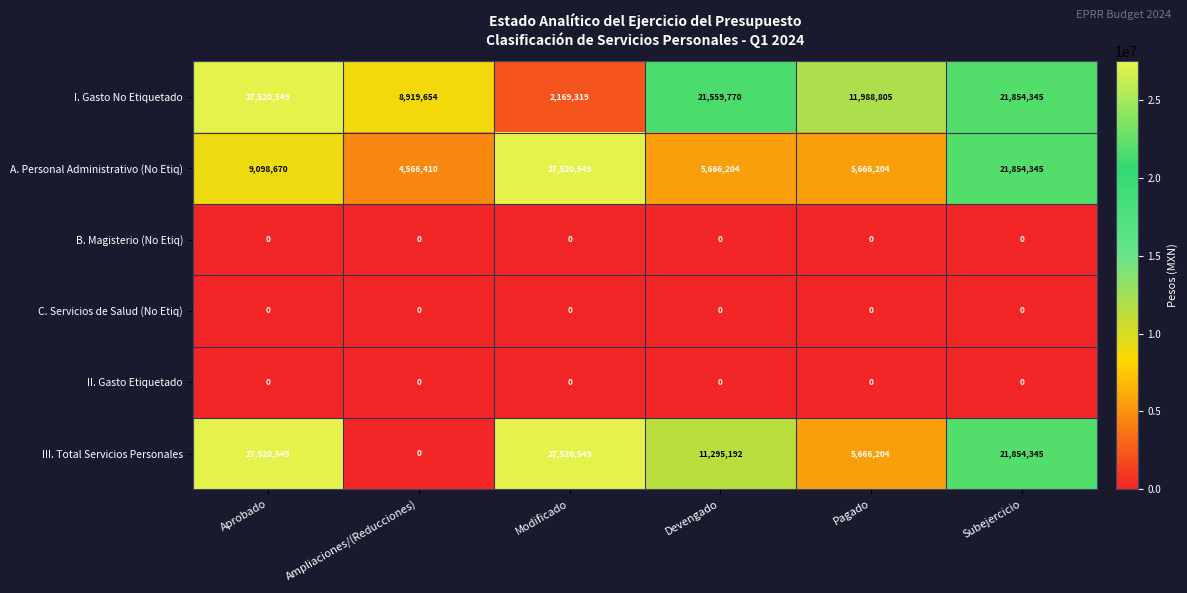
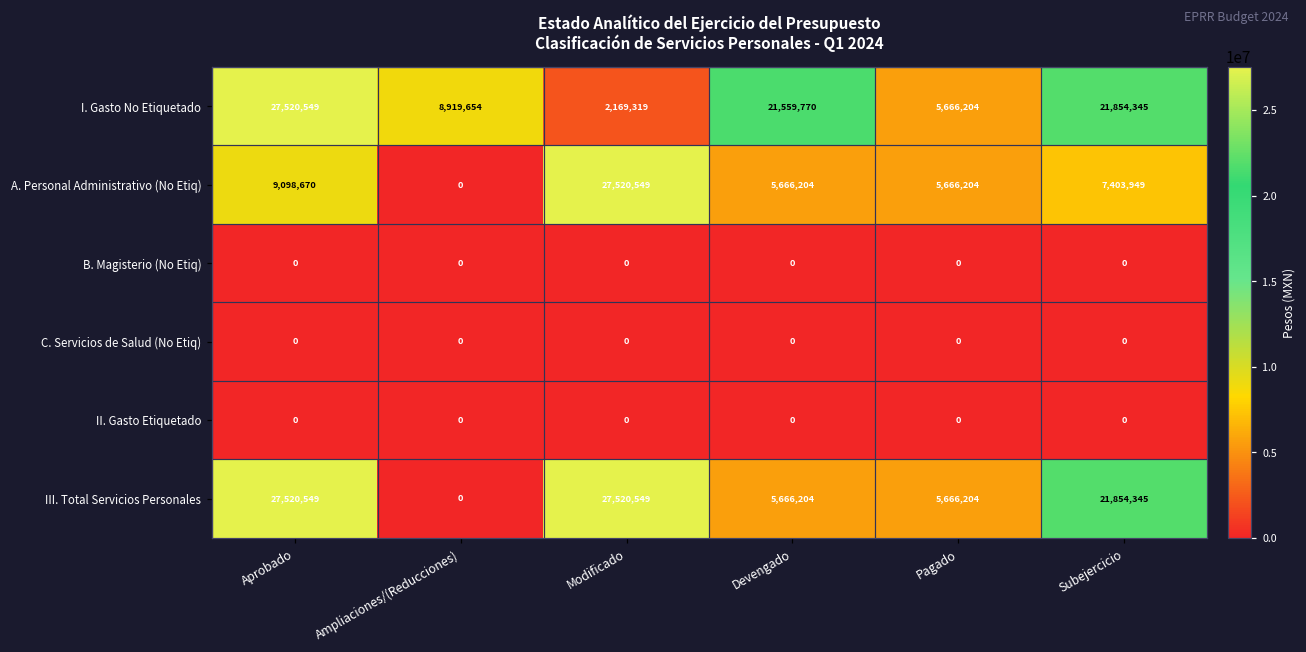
  {
    "I. Gasto No Etiquetado": {
      "Aprobado": "27,520,549",
      "Ampliaciones/(Reducciones)": "8,919,654",
      "Modificado": "2,169,319",
      "Devengado": "21,559,770",
-     "Pagado": "11,988,805",
+     "Pagado": "5,666,204",
      "Subejercicio": "21,854,345"
    },
    "A. Personal Administrativo (No Etiq)": {
      "Aprobado": "9,098,670",
-     "Ampliaciones/(Reducciones)": "4,566,410",
+     "Ampliaciones/(Reducciones)": "0",
      "Modificado": "27,520,549",
      "Devengado": "5,666,204",
      "Pagado": "5,666,204",
-     "Subejercicio": "21,854,345"
+     "Subejercicio": "7,403,949"
    },
    "B. Magisterio (No Etiq)": {
      "Aprobado": "0",
      "Ampliaciones/(Reducciones)": "0",
      "Modificado": "0",
      "Devengado": "0",
      "Pagado": "0",
      "Subejercicio": "0"
    },
    "C. Servicios de Salud (No Etiq)": {
      "Aprobado": "0",
      "Ampliaciones/(Reducciones)": "0",
      "Modificado": "0",
      "Devengado": "0",
      "Pagado": "0",
      "Subejercicio": "0"
    },
    "II. Gasto Etiquetado": {
      "Aprobado": "0",
      "Ampliaciones/(Reducciones)": "0",
      "Modificado": "0",
      "Devengado": "0",
      "Pagado": "0",
      "Subejercicio": "0"
    },
    "III. Total Servicios Personales": {
      "Aprobado": "27,520,549",
      "Ampliaciones/(Reducciones)": "0",
      "Modificado": "27,520,549",
-     "Devengado": "11,295,192",
+     "Devengado": "5,666,204",
      "Pagado": "5,666,204",
      "Subejercicio": "21,854,345"
    }
  }
